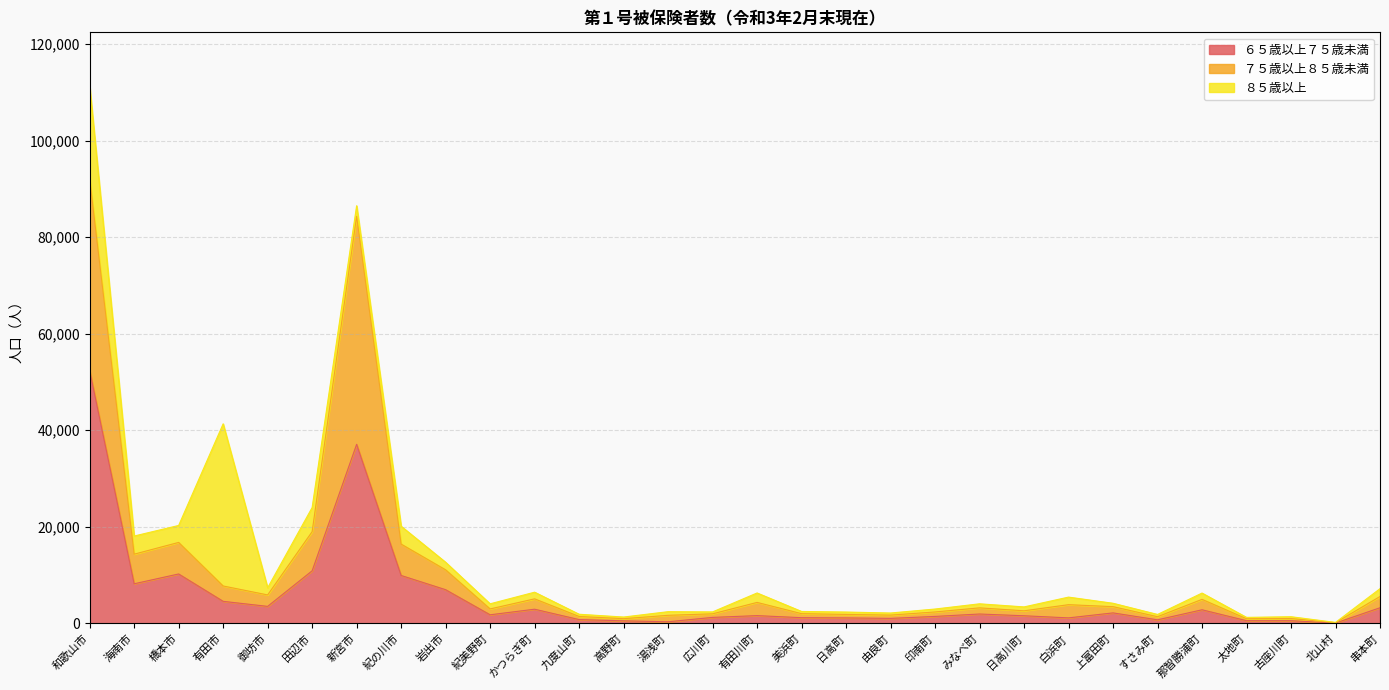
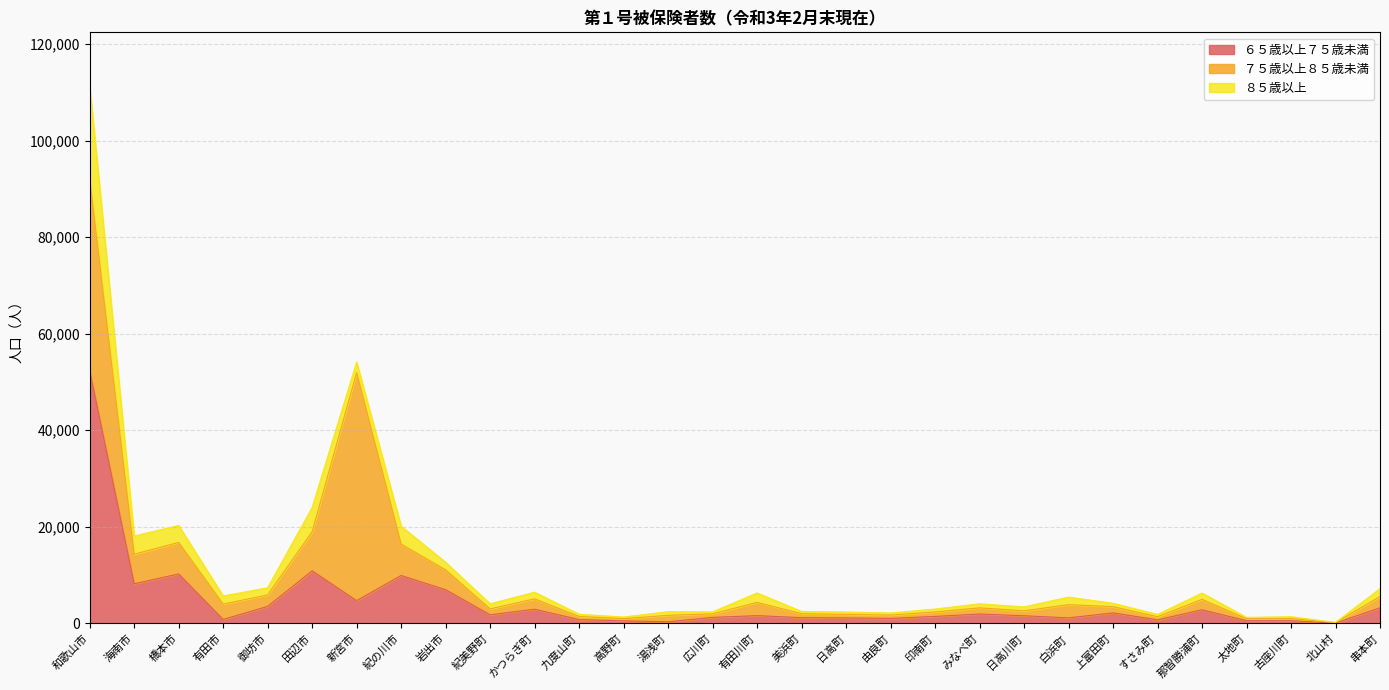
  {
    "６５歳以上７５歳未満": {
      "和歌山市": "52,000",
      "海南市": "8,000",
      "橋本市": "10,000",
-     "有田市": "5,000",
+     "有田市": "1,000",
      "御坊市": "4,000",
      "田辺市": "11,000",
-     "新宮市": "37,000",
+     "新宮市": "5,000",
      "紀の川市": "10,000",
      "岩出市": "7,000",
      "紀美野町": "2,000",
      "かつらぎ町": "3,000",
      "九度山町": "1,000",
      "湯浅町": "0",
      "広川町": "1,000",
      "有田川町": "2,000",
      "美浜町": "1,000",
      "日高町": "1,000",
      "由良町": "1,000",
      "印南町": "1,000",
      "みなべ町": "2,000",
      "日高川町": "2,000",
      "白浜町": "1,000",
      "上富田町": "2,000",
      "すさみ町": "1,000",
      "那智勝浦町": "3,000",
      "串本町": "3,000"
    },
    "７５歳以上８５歳未満": {
      "和歌山市": "40,000",
      "海南市": "6,000",
      "橋本市": "7,000",
      "有田市": "3,000",
      "御坊市": "2,000",
      "田辺市": "8,000",
      "新宮市": "47,000",
      "紀の川市": "7,000",
      "岩出市": "4,000",
      "紀美野町": "1,000",
      "かつらぎ町": "2,000",
      "湯浅町": "1,000",
      "有田川町": "3,000",
      "印南町": "1,000",
      "みなべ町": "1,000",
      "日高川町": "1,000",
      "白浜町": "3,000",
      "上富田町": "1,000",
      "那智勝浦町": "2,000",
      "串本町": "2,000"
    },
    "８５歳以上": {
      "和歌山市": "19,000",
      "海南市": "4,000",
      "橋本市": "4,000",
-     "有田市": "34,000",
+     "有田市": "2,000",
      "御坊市": "1,000",
      "田辺市": "5,000",
      "新宮市": "2,000",
      "紀の川市": "4,000",
      "岩出市": "2,000",
      "紀美野町": "1,000",
      "かつらぎ町": "1,000",
      "湯浅町": "1,000",
      "有田川町": "2,000",
      "印南町": "1,000",
      "みなべ町": "1,000",
      "日高川町": "1,000",
      "白浜町": "2,000",
      "上富田町": "1,000",
      "那智勝浦町": "1,000",
      "串本町": "2,000"
    }
  }
